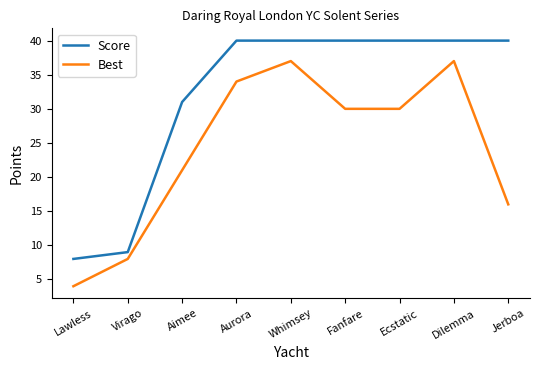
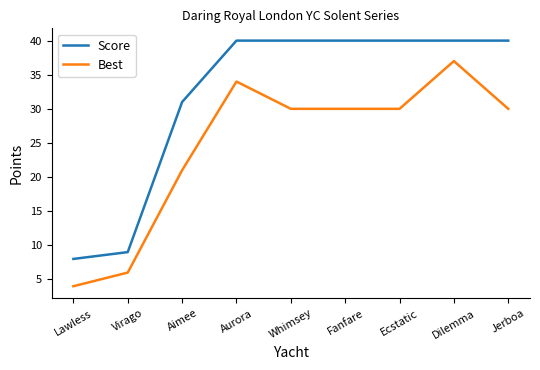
  {
    "Score": {
      "Lawless": 8,
      "Virago": 9,
      "Aimee": 31,
      "Aurora": 40,
      "Whimsey": 40,
      "Fanfare": 40,
      "Ecstatic": 40,
      "Dilemma": 40,
      "Jerboa": 40
    },
    "Best": {
      "Lawless": 4,
-     "Virago": 8,
+     "Virago": 6,
      "Aimee": 21,
      "Aurora": 34,
-     "Whimsey": 37,
+     "Whimsey": 30,
      "Fanfare": 30,
      "Ecstatic": 30,
      "Dilemma": 37,
-     "Jerboa": 16
+     "Jerboa": 30
    }
  }
